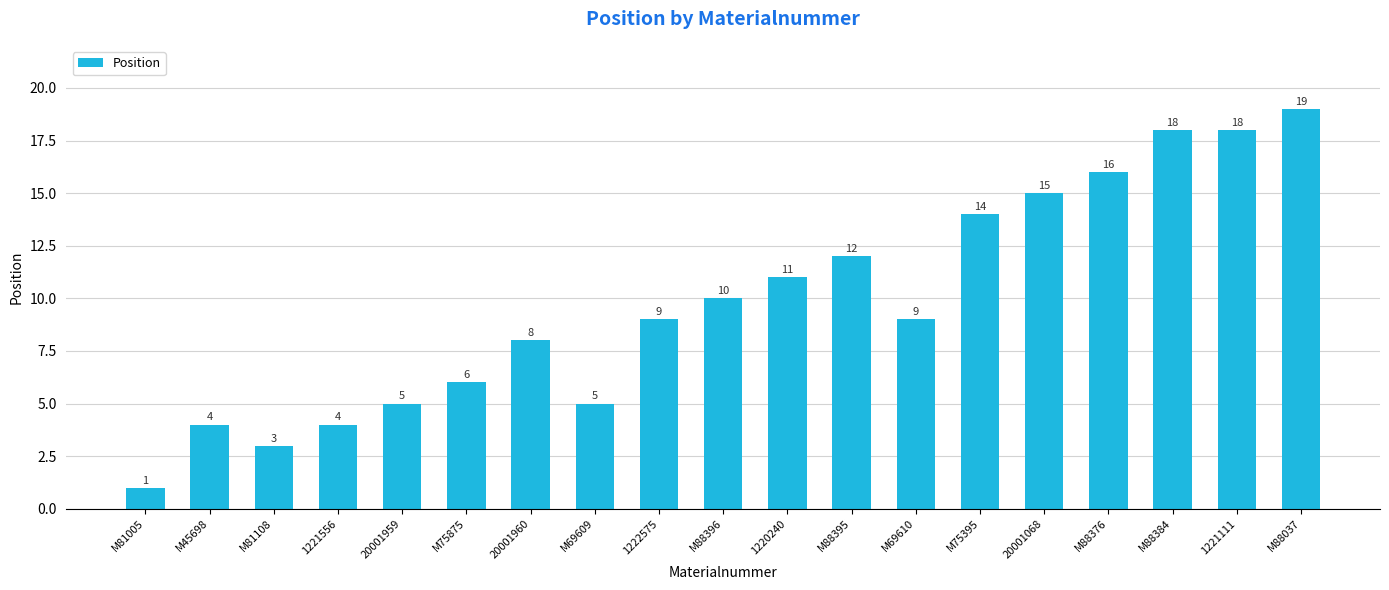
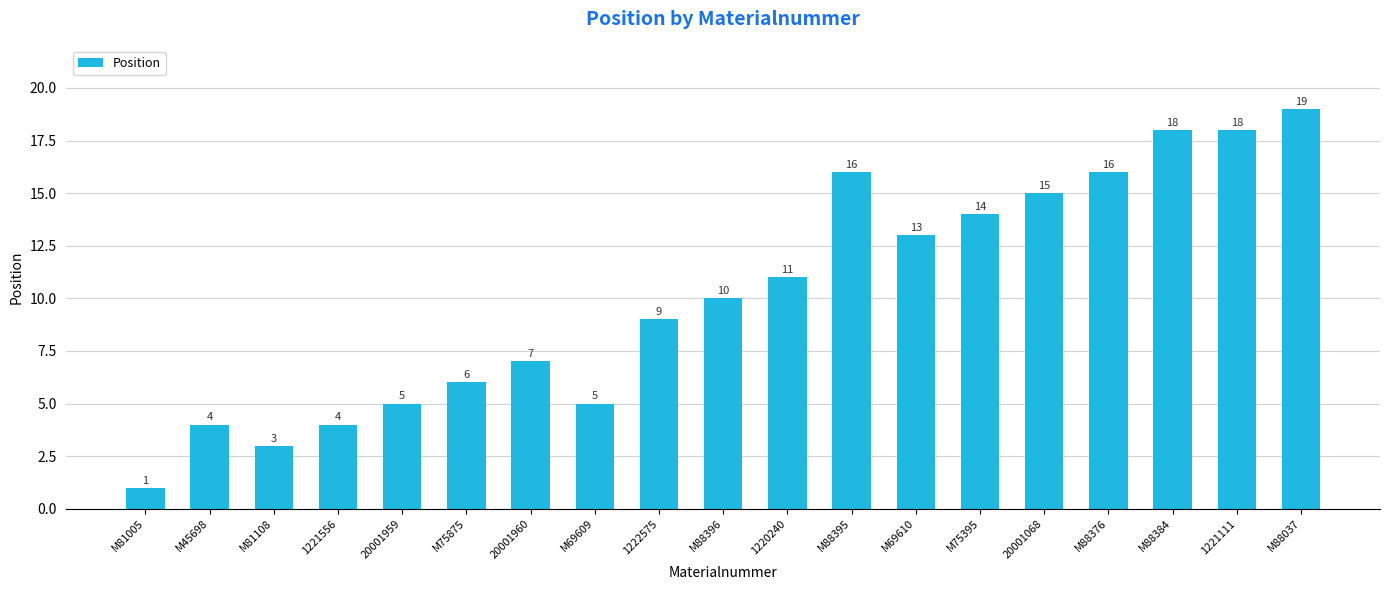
  {
    "M81005": 1,
    "M45698": 4,
    "M81108": 3,
    "1221556": 4,
    "20001959": 5,
    "M75875": 6,
-   "20001960": 8,
+   "20001960": 7,
    "M69609": 5,
    "1222575": 9,
    "M88396": 10,
    "1220240": 11,
-   "M88395": 12,
-   "M69610": 9,
+   "M88395": 16,
+   "M69610": 13,
    "M75395": 14,
    "20001068": 15,
    "M88376": 16,
    "M88384": 18,
    "1221111": 18,
    "M88037": 19
  }
